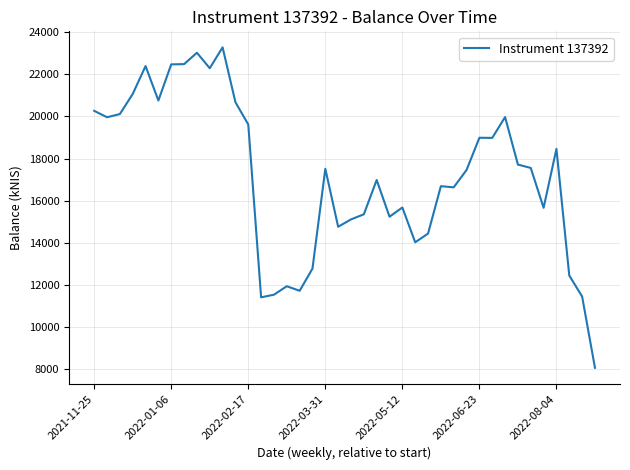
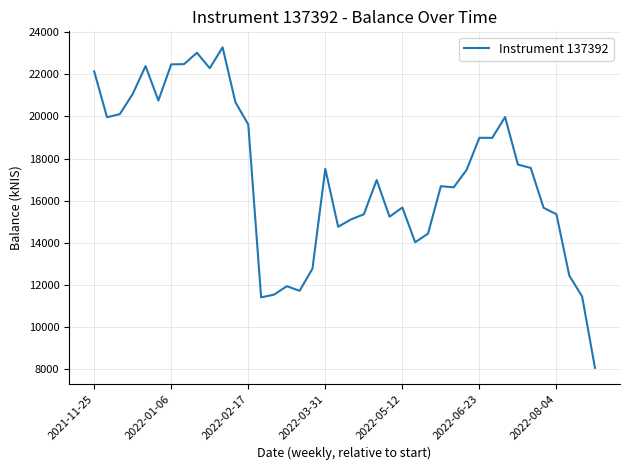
  {
-   "2021-11-25": 20300,
+   "2021-11-25": 22100,
    "2022-01-06": 22500,
    "2022-02-17": 19600,
    "2022-03-31": 17500,
    "2022-05-12": 15700,
    "2022-06-23": 19000,
-   "2022-08-04": 18500
+   "2022-08-04": 15400
  }
